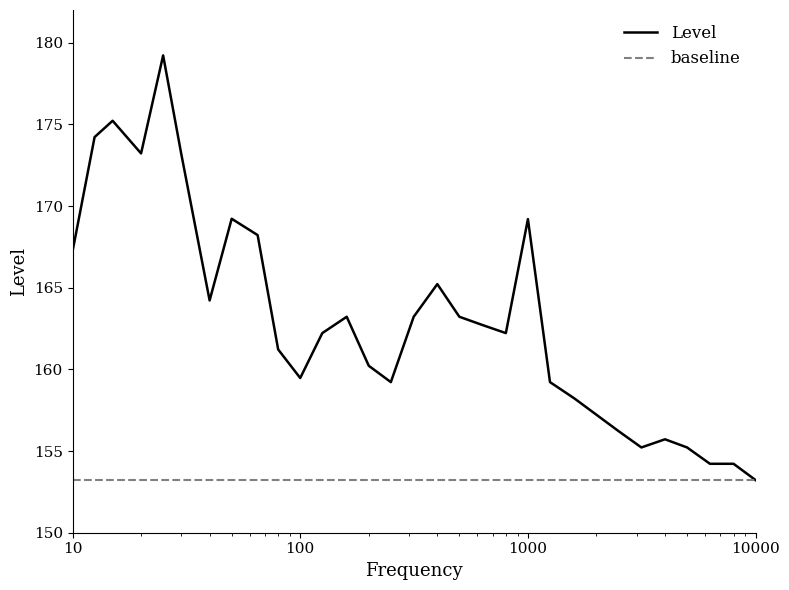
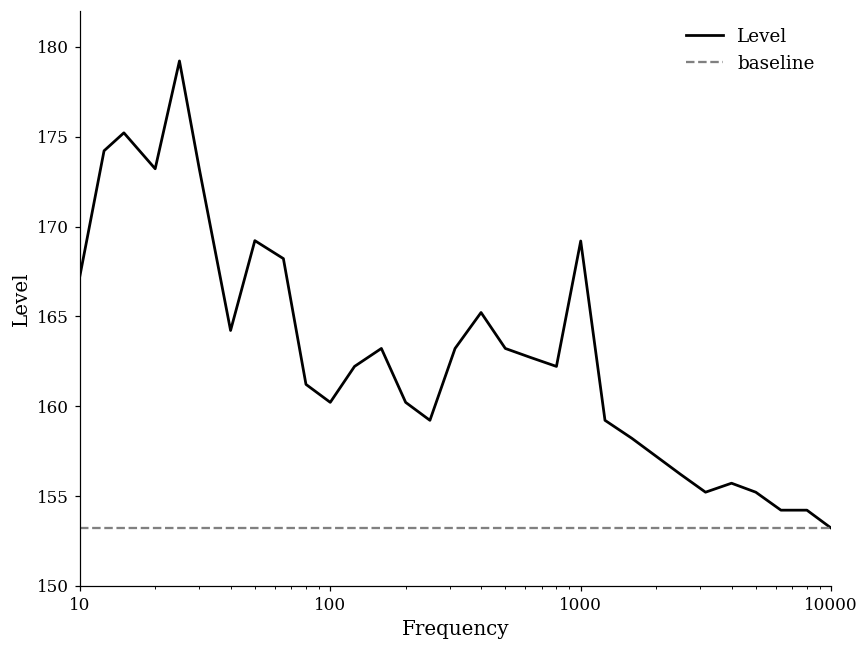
  {
    "Level": {
      "10": 167.2,
-     "100": 159.5,
+     "100": 160.2,
      "1000": 169.2
    },
    "baseline": {
      "10": 153.2,
      "100": 153.2,
      "1000": 153.2
    }
  }
